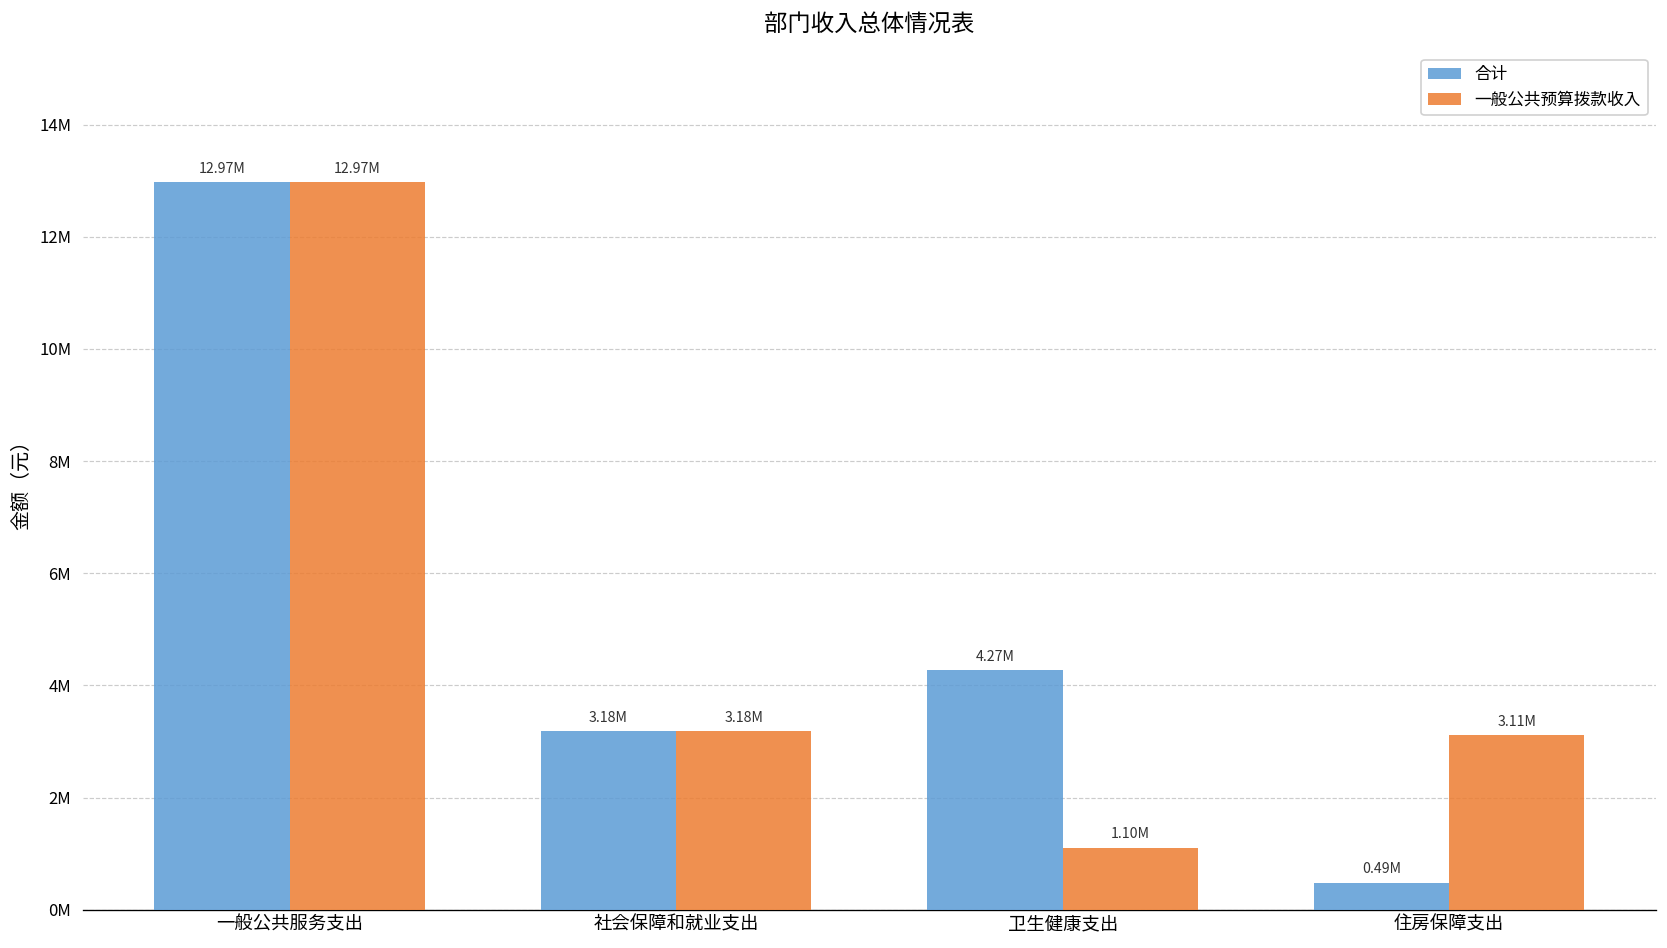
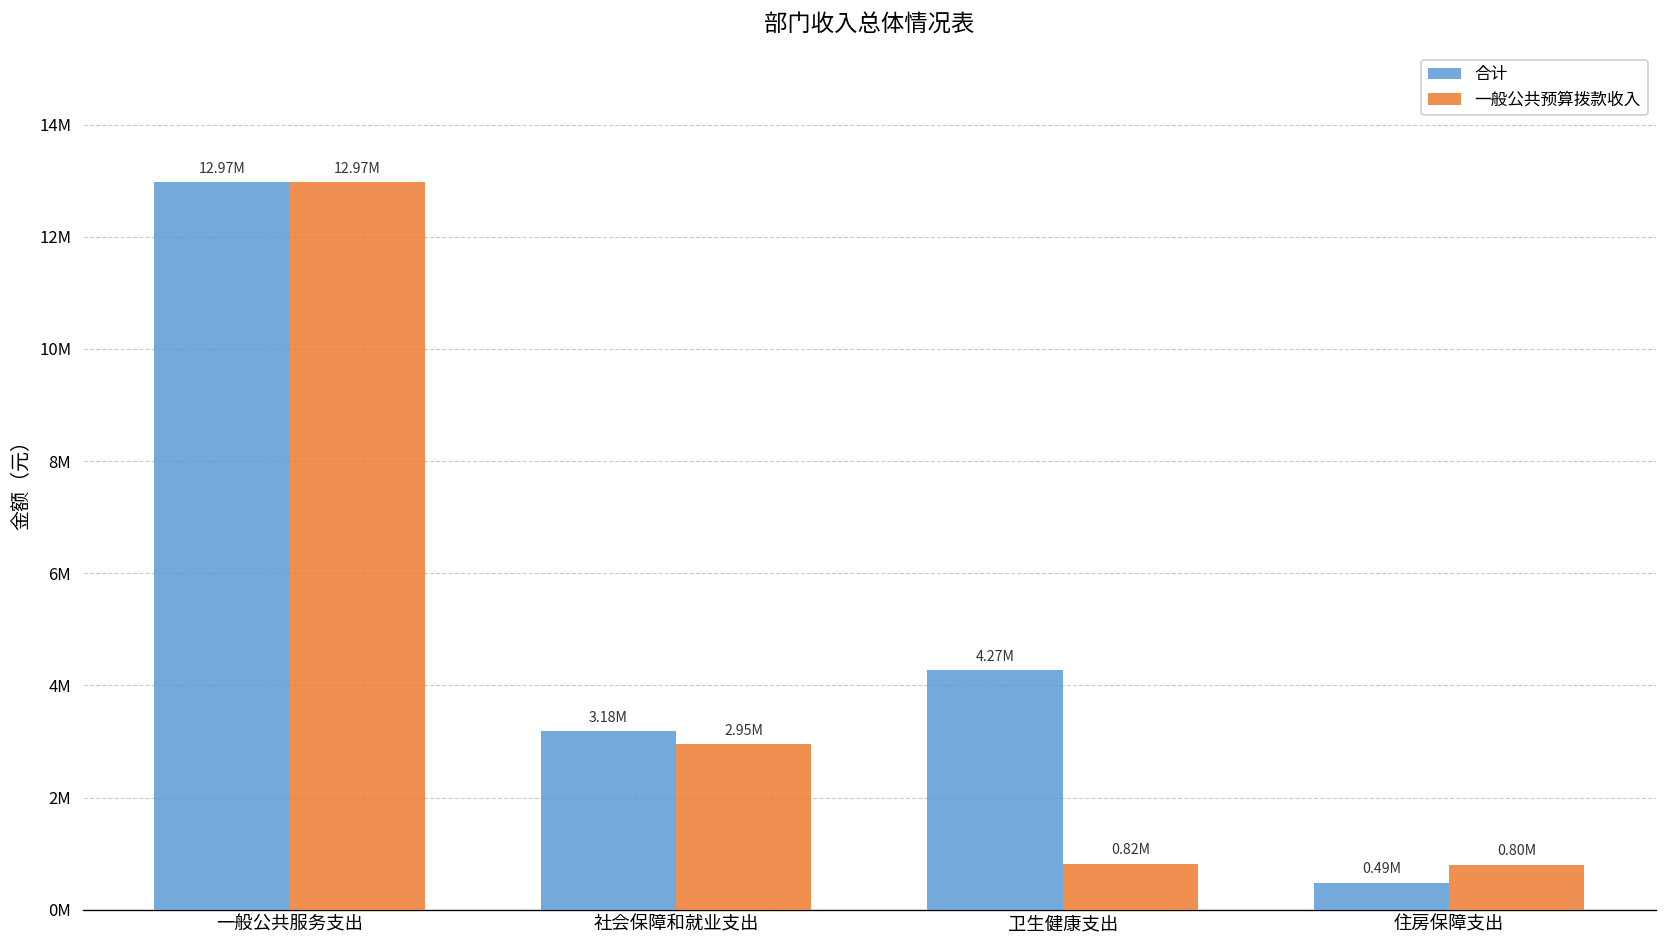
  {
    "合计": {
      "一般公共服务支出": "12.97M",
      "社会保障和就业支出": "3.18M",
      "卫生健康支出": "4.27M",
      "住房保障支出": "0.49M"
    },
    "一般公共预算拨款收入": {
      "一般公共服务支出": "12.97M",
-     "社会保障和就业支出": "3.18M",
-     "卫生健康支出": "1.10M",
-     "住房保障支出": "3.11M"
+     "社会保障和就业支出": "2.95M",
+     "卫生健康支出": "0.82M",
+     "住房保障支出": "0.80M"
    }
  }
